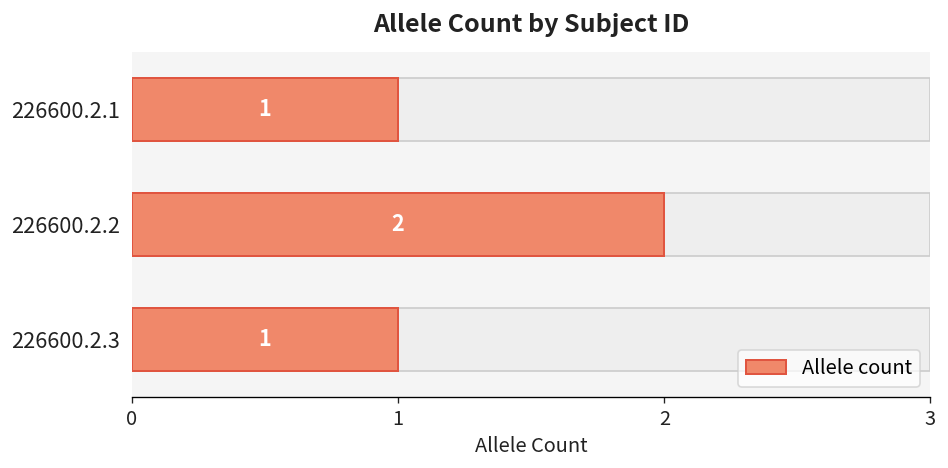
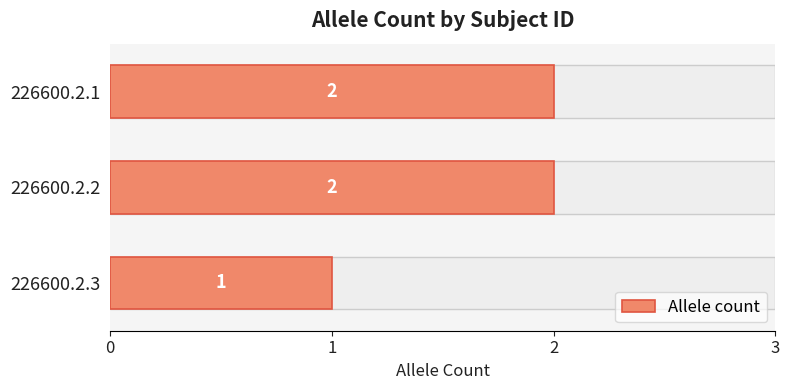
  {
    "Allele count": {
-     "226600.2.1": 1
+     "226600.2.1": 2
    }
  }
